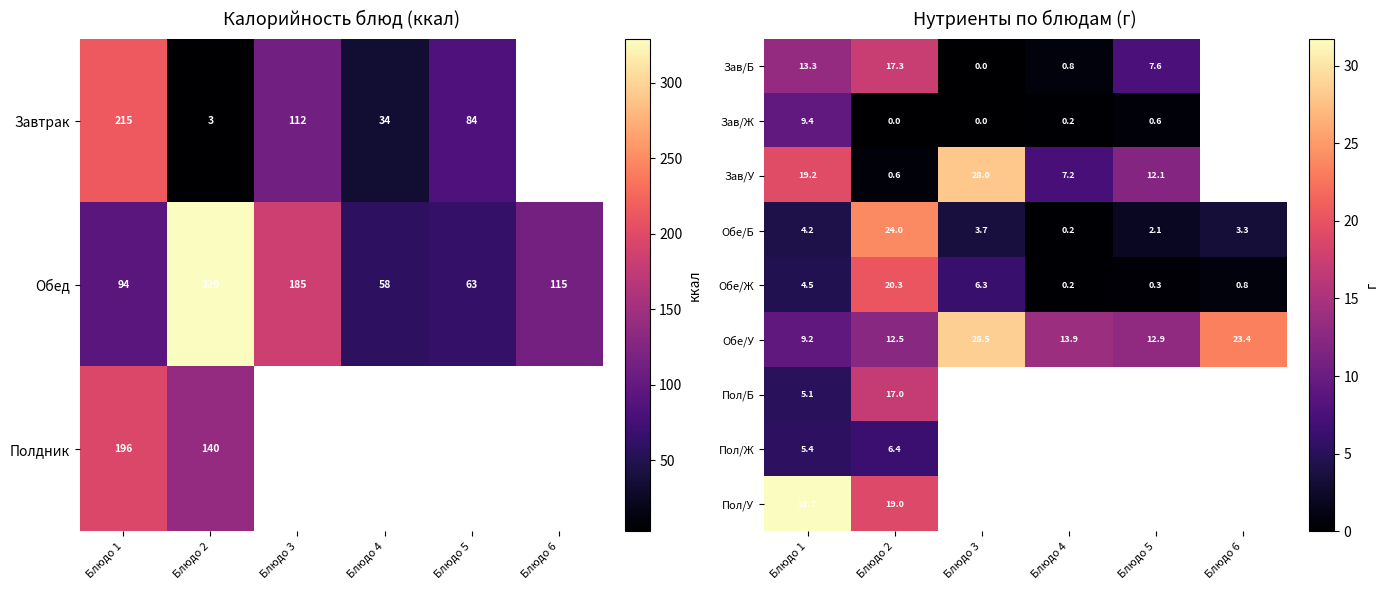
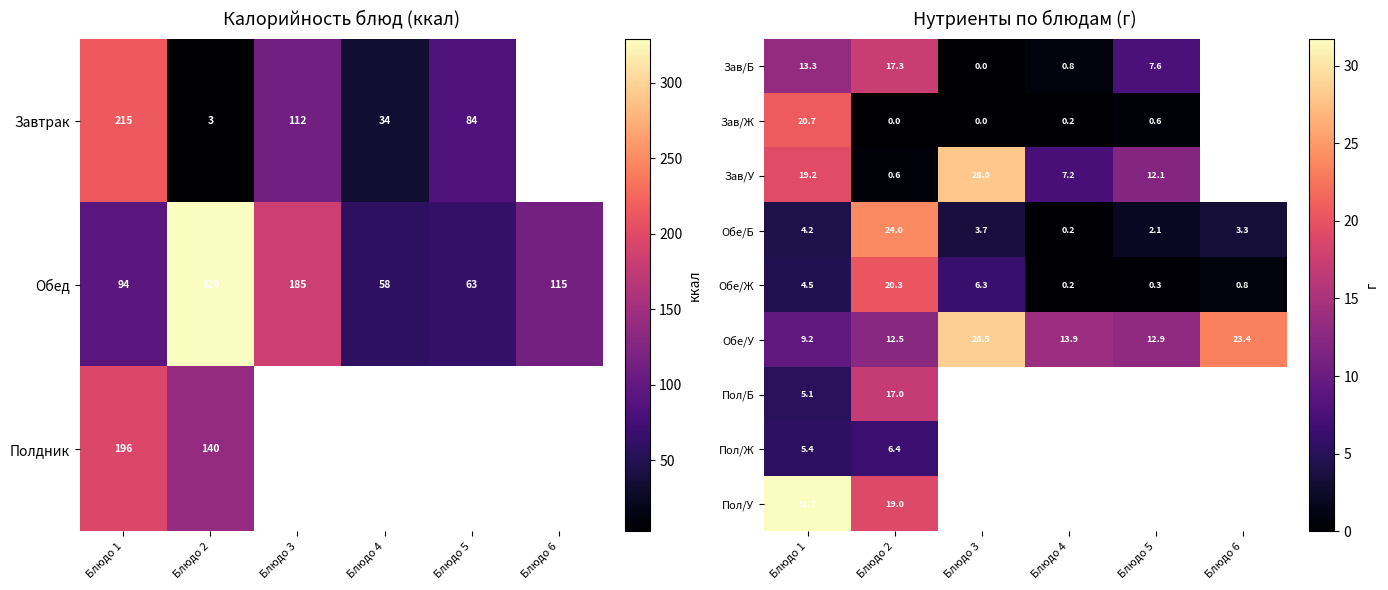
  {
    "Калорийность блюд (ккал)": {
      "Завтрак": {
        "Блюдо 1": 215,
        "Блюдо 2": 3,
        "Блюдо 3": 112,
        "Блюдо 4": 34,
        "Блюдо 5": 84
      },
      "Обед": {
        "Блюдо 1": 94,
        "Блюдо 2": 329,
        "Блюдо 3": 185,
        "Блюдо 4": 58,
        "Блюдо 5": 63,
        "Блюдо 6": 115
      },
      "Полдник": {
        "Блюдо 1": 196,
        "Блюдо 2": 140
      }
    },
    "Нутриенты по блюдам (г)": {
      "Зав/Б": {
        "Блюдо 1": 13.3,
        "Блюдо 2": 17.3,
        "Блюдо 3": 0.0,
        "Блюдо 4": 0.8,
        "Блюдо 5": 7.6
      },
      "Зав/Ж": {
-       "Блюдо 1": 9.4,
+       "Блюдо 1": 20.7,
        "Блюдо 2": 0.0,
        "Блюдо 3": 0.0,
        "Блюдо 4": 0.2,
        "Блюдо 5": 0.6
      },
      "Зав/У": {
        "Блюдо 1": 19.2,
        "Блюдо 2": 0.6,
        "Блюдо 3": 28.0,
        "Блюдо 4": 7.2,
        "Блюдо 5": 12.1
      },
      "Обе/Б": {
        "Блюдо 1": 4.2,
        "Блюдо 2": 24.0,
        "Блюдо 3": 3.7,
        "Блюдо 4": 0.2,
        "Блюдо 5": 2.1,
        "Блюдо 6": 3.3
      },
      "Обе/Ж": {
        "Блюдо 1": 4.5,
        "Блюдо 2": 20.3,
        "Блюдо 3": 6.3,
        "Блюдо 4": 0.2,
        "Блюдо 5": 0.3,
        "Блюдо 6": 0.8
      },
      "Обе/У": {
        "Блюдо 1": 9.2,
        "Блюдо 2": 12.5,
        "Блюдо 3": 28.5,
        "Блюдо 4": 13.9,
        "Блюдо 5": 12.9,
        "Блюдо 6": 23.4
      },
      "Пол/Б": {
        "Блюдо 1": 5.1,
        "Блюдо 2": 17.0
      },
      "Пол/Ж": {
        "Блюдо 1": 5.4,
        "Блюдо 2": 6.4
      },
      "Пол/У": {
        "Блюдо 1": 31.7,
        "Блюдо 2": 19.0
      }
    }
  }
